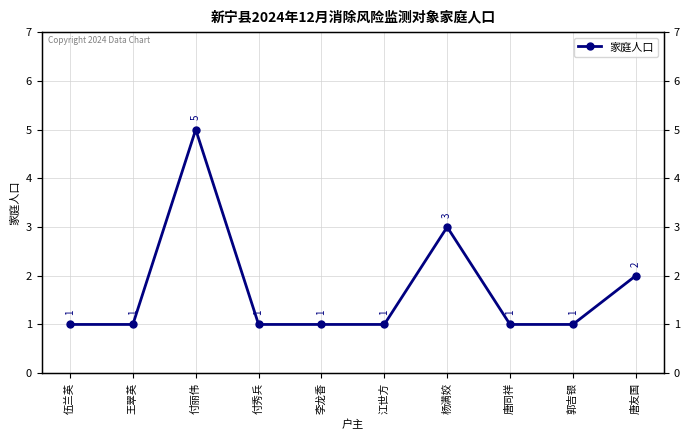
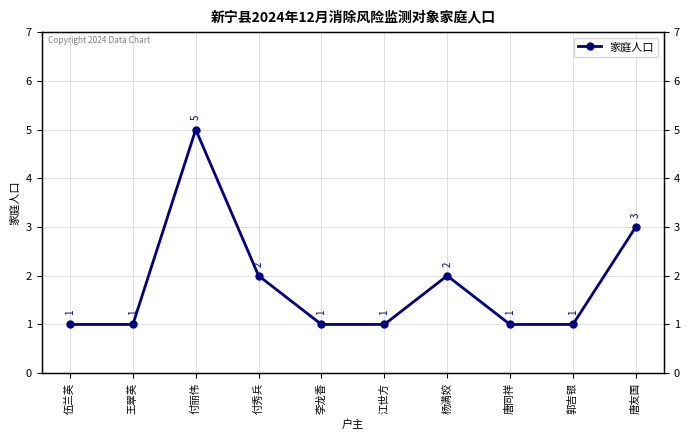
  {
    "伍兰英": 1,
    "王翠英": 1,
    "付丽伟": 5,
-   "付秀兵": 1,
+   "付秀兵": 2,
    "李龙香": 1,
    "江世方": 1,
-   "杨满姣": 3,
+   "杨满姣": 2,
    "唐同祥": 1,
    "郭吉银": 1,
-   "唐友国": 2
+   "唐友国": 3
  }
